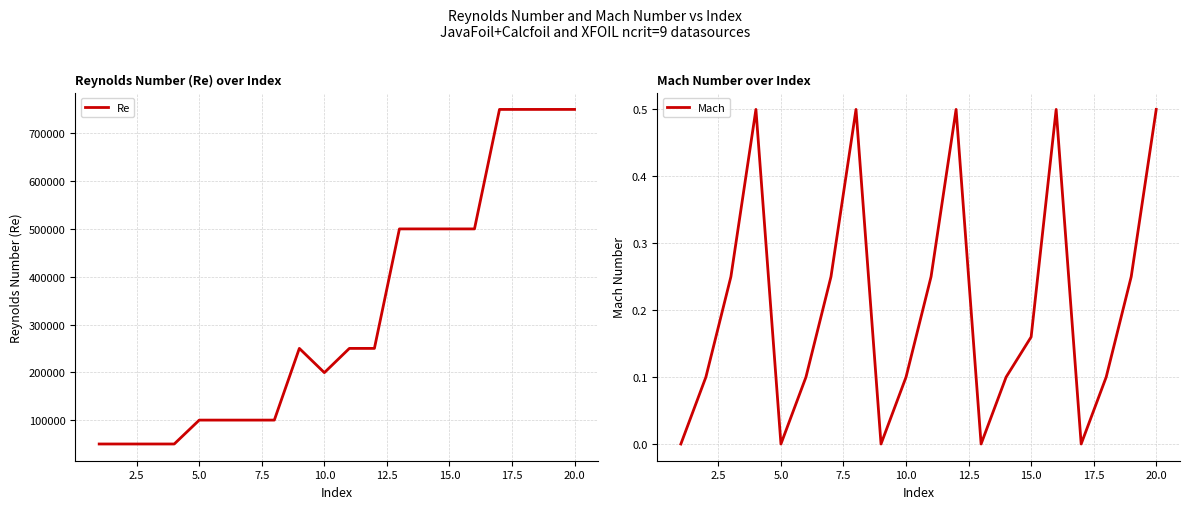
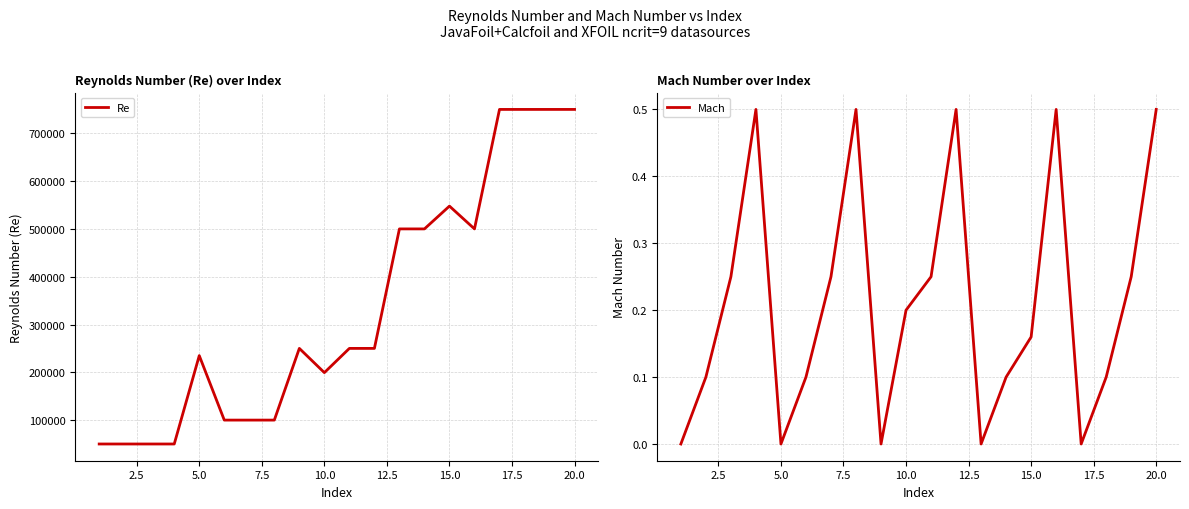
  {
    "Reynolds Number (Re) over Index": {
-     "5.0": 100000,
+     "5.0": 230000,
      "10.0": 200000,
-     "15.0": 500000,
+     "15.0": 550000,
      "20.0": 750000
    },
    "Mach Number over Index": {
      "5.0": 0.0,
-     "10.0": 0.1,
+     "10.0": 0.2,
      "15.0": 0.16,
      "20.0": 0.5
    }
  }
